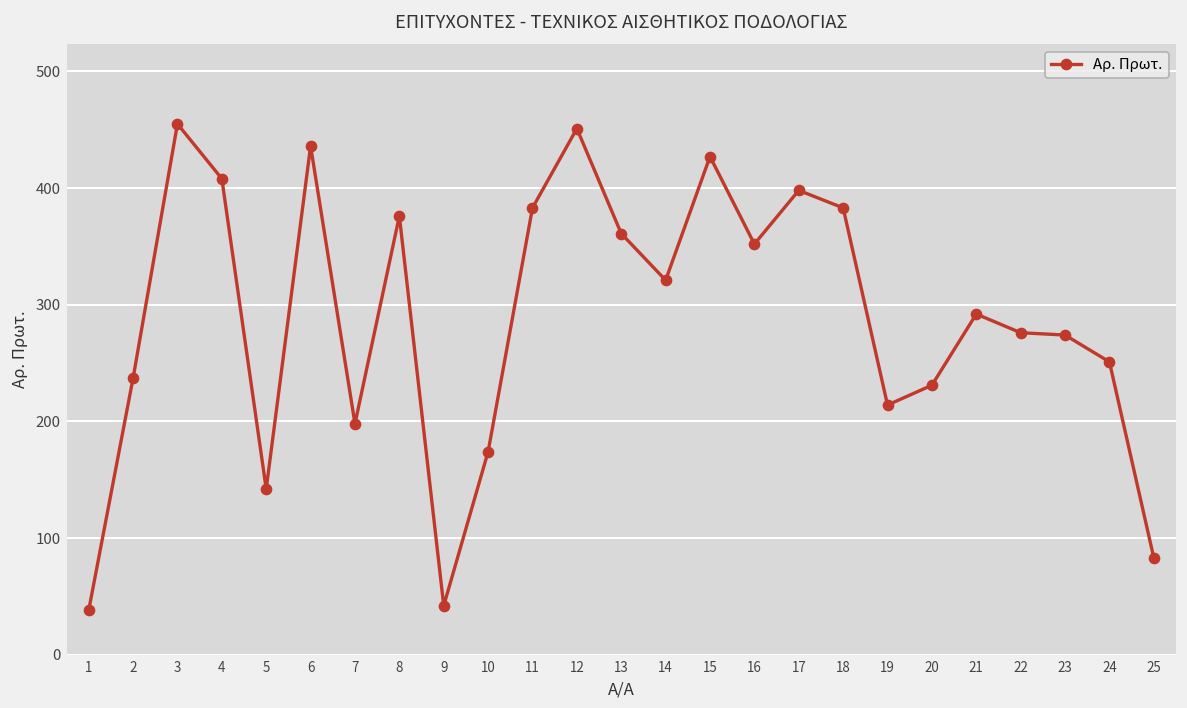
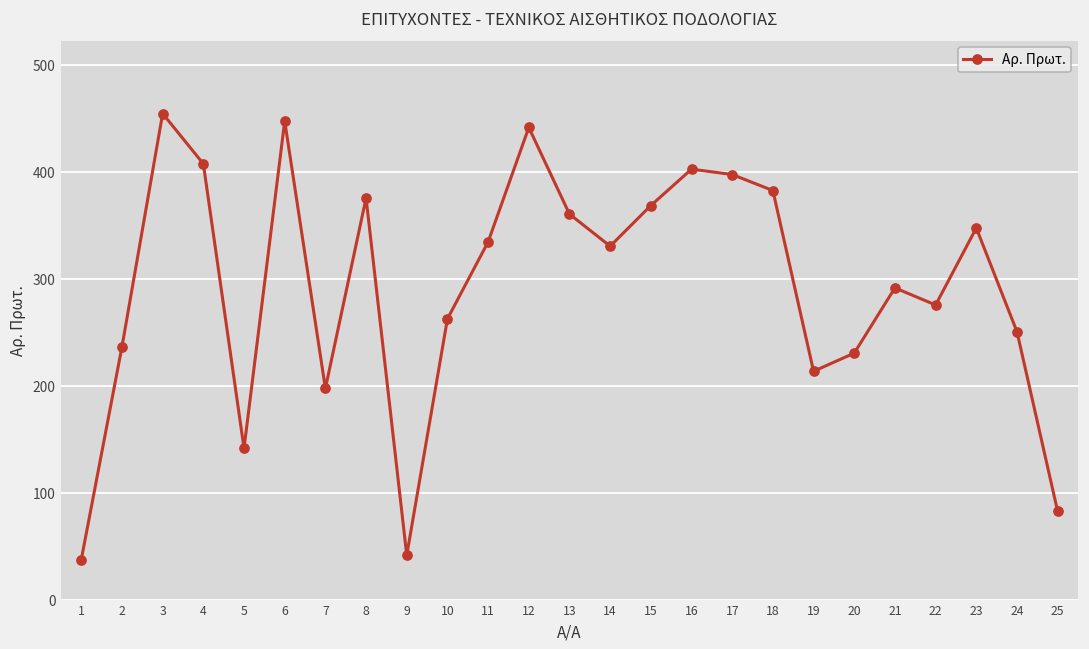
  {
    "1": 40,
    "2": 240,
    "3": 460,
    "4": 410,
    "5": 140,
-   "6": 440,
+   "6": 450,
    "7": 200,
    "8": 380,
    "9": 40,
-   "10": 170,
-   "11": 380,
-   "12": 450,
+   "10": 260,
+   "11": 340,
+   "12": 440,
    "13": 360,
-   "14": 320,
-   "15": 430,
-   "16": 350,
+   "14": 330,
+   "15": 370,
+   "16": 400,
    "17": 400,
    "18": 380,
    "19": 210,
    "20": 230,
    "21": 290,
    "22": 280,
-   "23": 270,
+   "23": 350,
    "24": 250,
    "25": 80
  }
